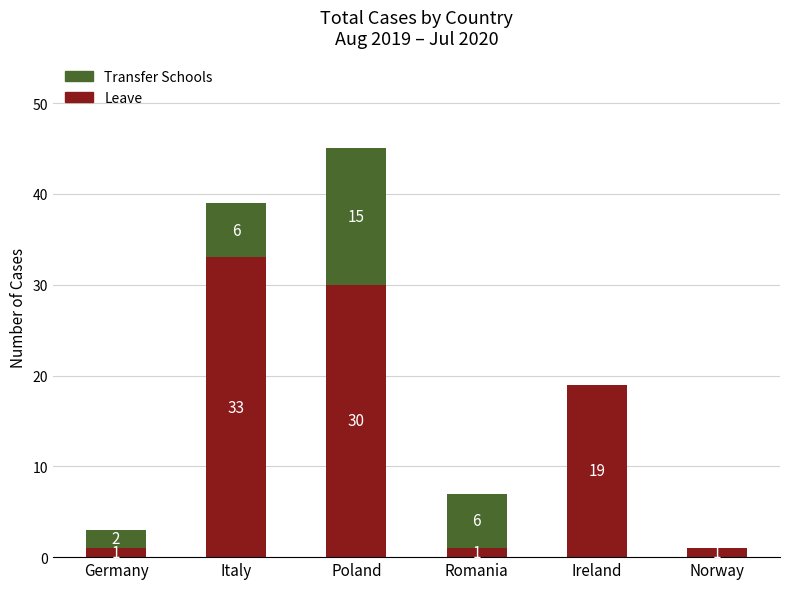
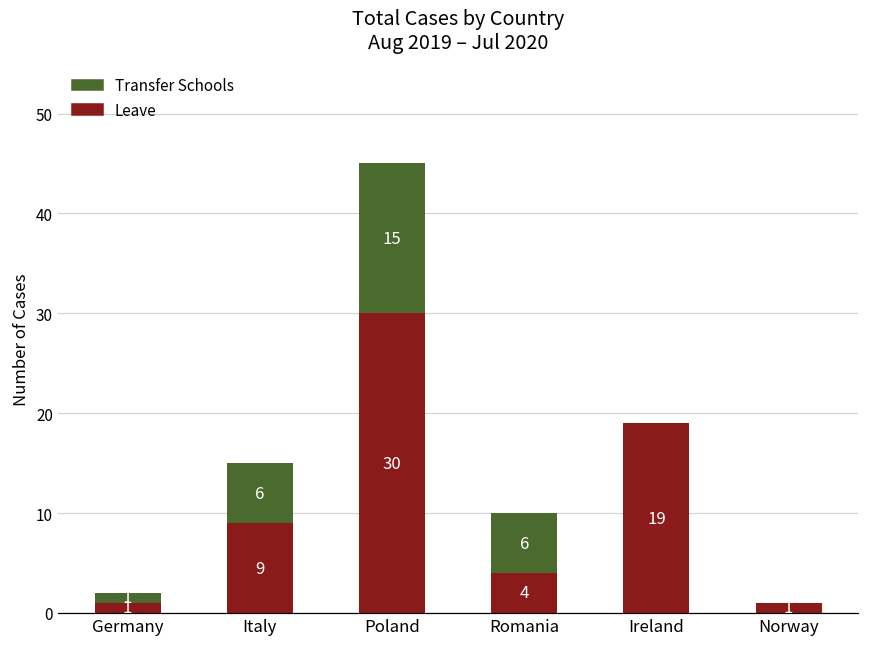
  {
    "Leave": {
-     "Italy": 33,
+     "Italy": 9,
      "Poland": 30,
-     "Romania": 1,
+     "Romania": 4,
      "Ireland": 19,
      "Norway": 1
    },
    "Transfer Schools": {
-     "Germany": 2,
+     "Germany": 1,
      "Italy": 6,
      "Poland": 15,
      "Romania": 6
    }
  }
